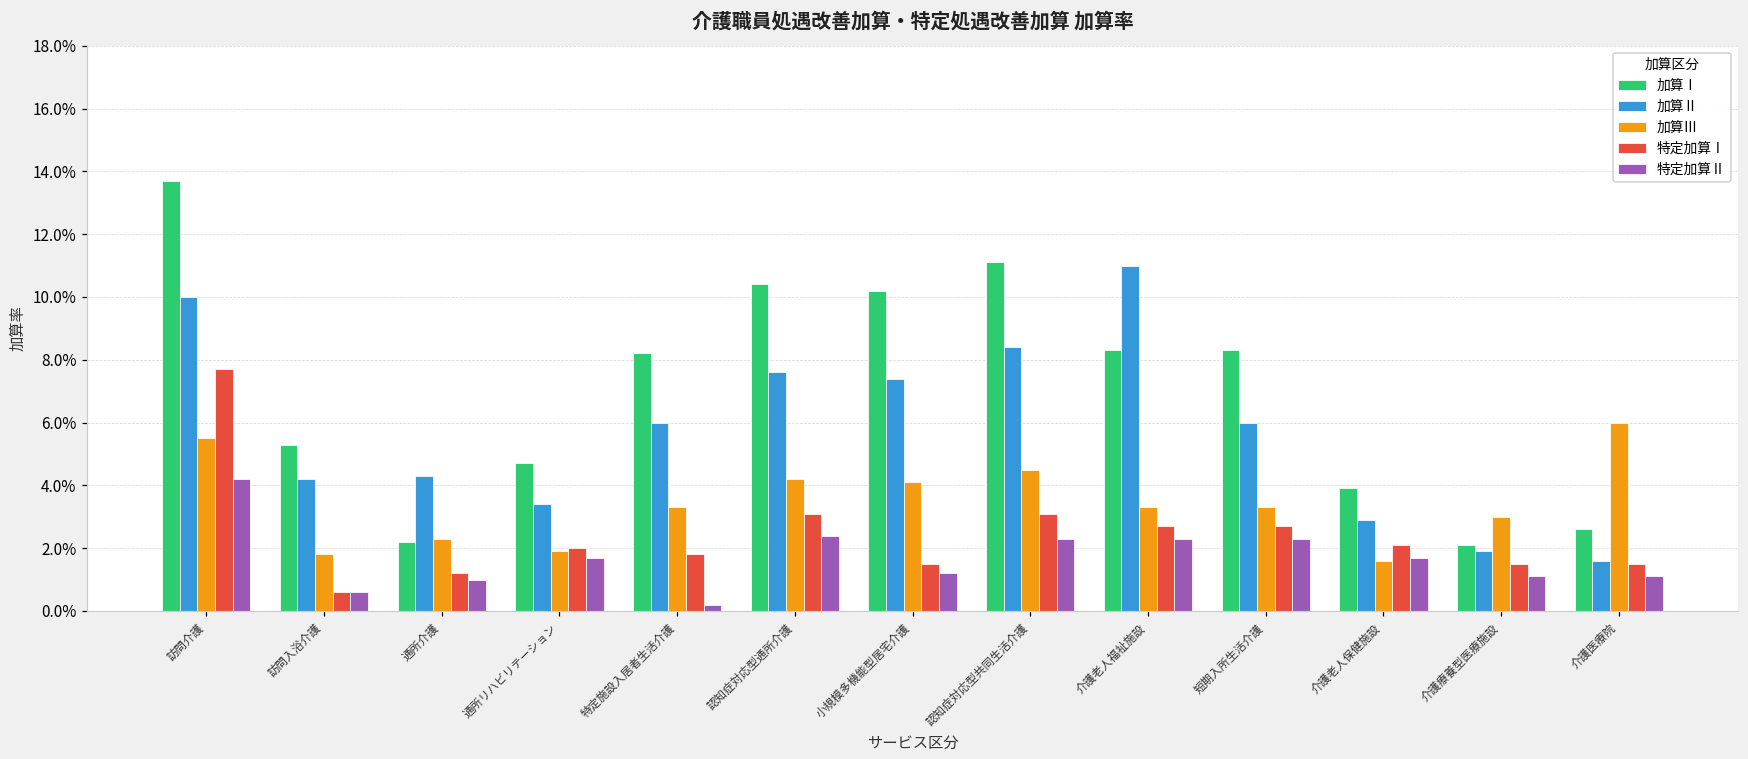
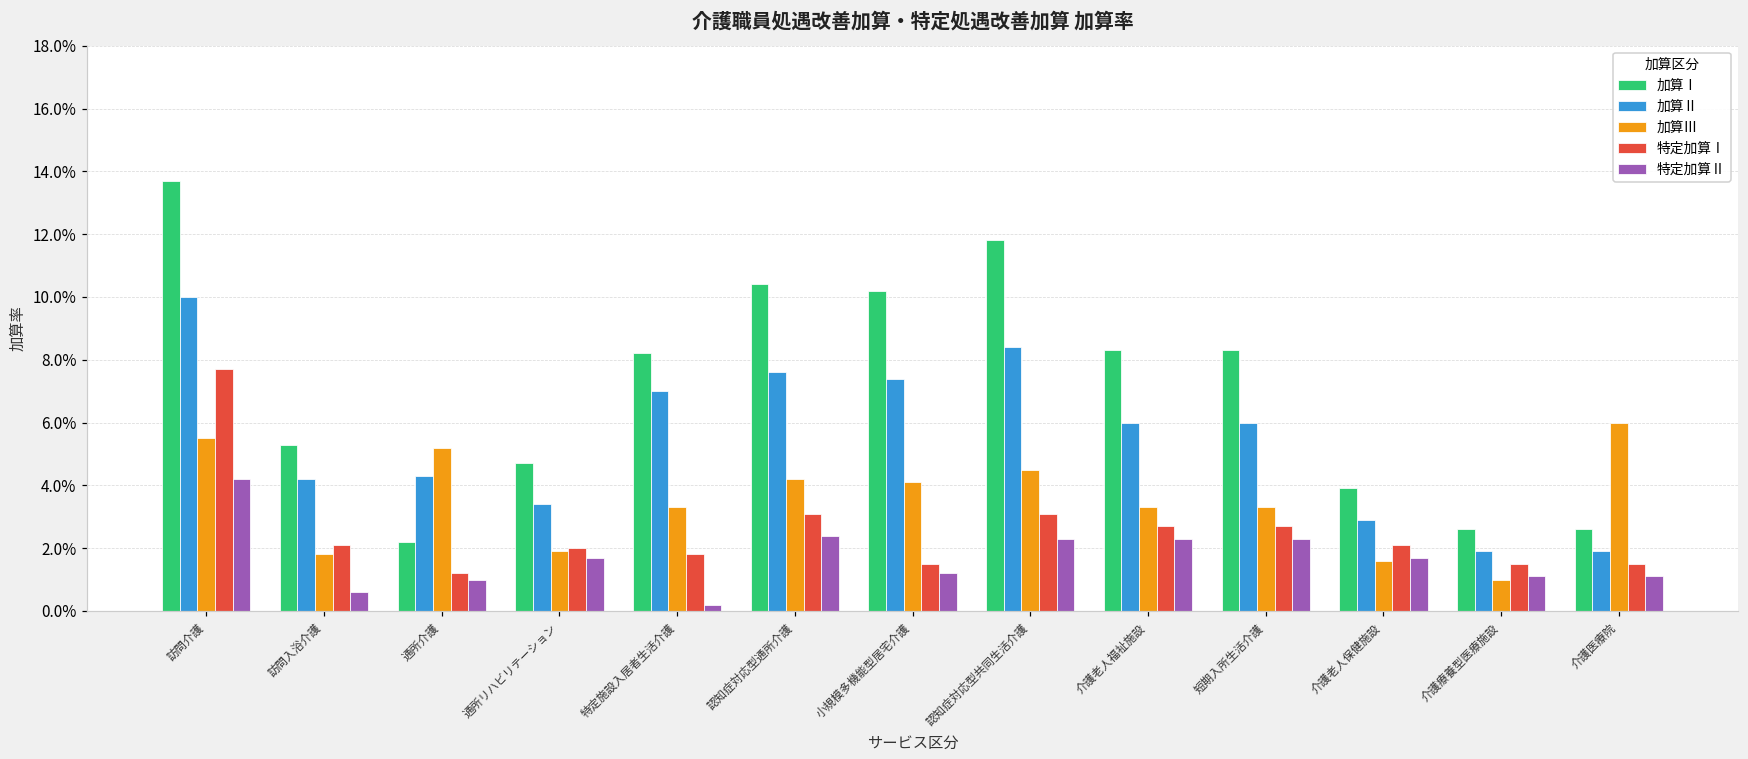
  {
    "加算Ⅰ": {
      "訪問介護": "13.7%",
      "訪問入浴介護": "5.3%",
      "通所介護": "2.2%",
      "通所リハビリテーション": "4.7%",
      "特定施設入居者生活介護": "8.2%",
      "認知症対応型通所介護": "10.4%",
      "小規模多機能型居宅介護": "10.2%",
-     "認知症対応型共同生活介護": "11.1%",
+     "認知症対応型共同生活介護": "11.8%",
      "介護老人福祉施設": "8.3%",
      "短期入所生活介護": "8.3%",
      "介護老人保健施設": "3.9%",
-     "介護療養型医療施設": "2.1%",
+     "介護療養型医療施設": "2.6%",
      "介護医療院": "2.6%"
    },
    "加算Ⅱ": {
      "訪問介護": "10.0%",
      "訪問入浴介護": "4.2%",
      "通所介護": "4.3%",
      "通所リハビリテーション": "3.4%",
-     "特定施設入居者生活介護": "6.0%",
+     "特定施設入居者生活介護": "7.0%",
      "認知症対応型通所介護": "7.6%",
      "小規模多機能型居宅介護": "7.4%",
      "認知症対応型共同生活介護": "8.4%",
-     "介護老人福祉施設": "11.0%",
+     "介護老人福祉施設": "6.0%",
      "短期入所生活介護": "6.0%",
      "介護老人保健施設": "2.9%",
      "介護療養型医療施設": "1.9%",
-     "介護医療院": "1.6%"
+     "介護医療院": "1.9%"
    },
    "加算Ⅲ": {
      "訪問介護": "5.5%",
      "訪問入浴介護": "1.8%",
-     "通所介護": "2.3%",
+     "通所介護": "5.2%",
      "通所リハビリテーション": "1.9%",
      "特定施設入居者生活介護": "3.3%",
      "認知症対応型通所介護": "4.2%",
      "小規模多機能型居宅介護": "4.1%",
      "認知症対応型共同生活介護": "4.5%",
      "介護老人福祉施設": "3.3%",
      "短期入所生活介護": "3.3%",
      "介護老人保健施設": "1.6%",
-     "介護療養型医療施設": "3.0%",
+     "介護療養型医療施設": "1.0%",
      "介護医療院": "6.0%"
    },
    "特定加算Ⅰ": {
      "訪問介護": "7.7%",
-     "訪問入浴介護": "0.6%",
+     "訪問入浴介護": "2.1%",
      "通所介護": "1.2%",
      "通所リハビリテーション": "2.0%",
      "特定施設入居者生活介護": "1.8%",
      "認知症対応型通所介護": "3.1%",
      "小規模多機能型居宅介護": "1.5%",
      "認知症対応型共同生活介護": "3.1%",
      "介護老人福祉施設": "2.7%",
      "短期入所生活介護": "2.7%",
      "介護老人保健施設": "2.1%",
      "介護療養型医療施設": "1.5%",
      "介護医療院": "1.5%"
    },
    "特定加算Ⅱ": {
      "訪問介護": "4.2%",
      "訪問入浴介護": "0.6%",
      "通所介護": "1.0%",
      "通所リハビリテーション": "1.7%",
      "特定施設入居者生活介護": "0.2%",
      "認知症対応型通所介護": "2.4%",
      "小規模多機能型居宅介護": "1.2%",
      "認知症対応型共同生活介護": "2.3%",
      "介護老人福祉施設": "2.3%",
      "短期入所生活介護": "2.3%",
      "介護老人保健施設": "1.7%",
      "介護療養型医療施設": "1.1%",
      "介護医療院": "1.1%"
    }
  }
